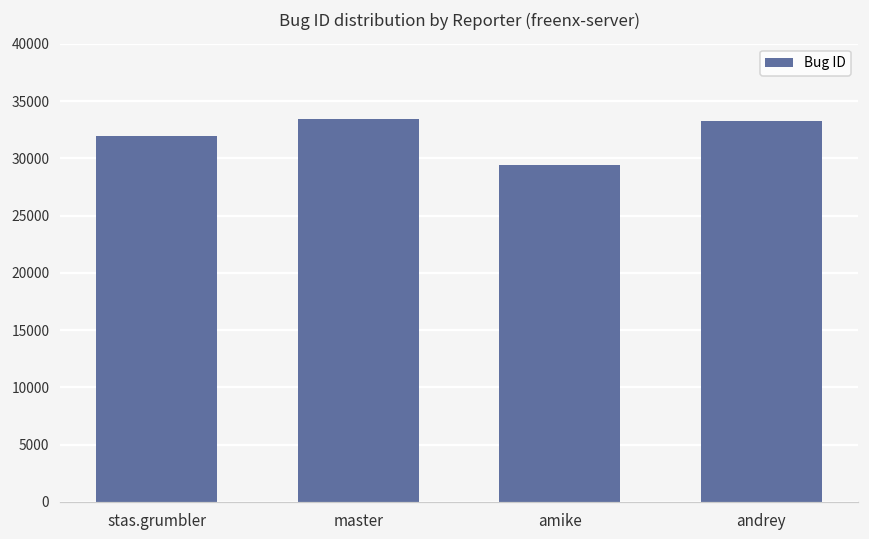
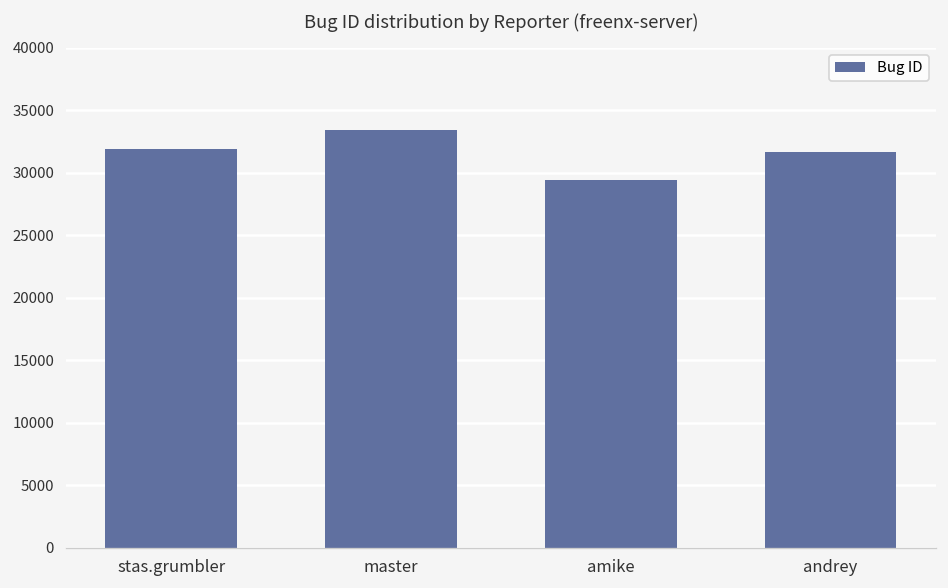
  {
    "stas.grumbler": 31900,
    "master": 33400,
    "amike": 29400,
-   "andrey": 33300
+   "andrey": 31700
  }
